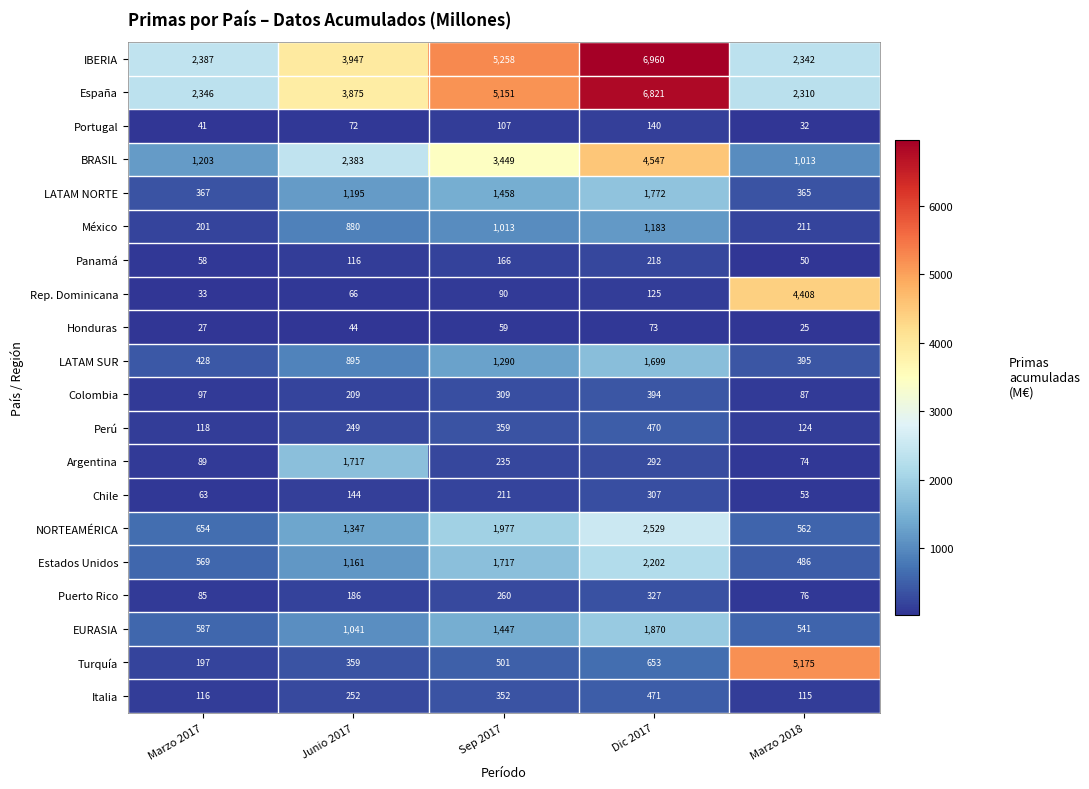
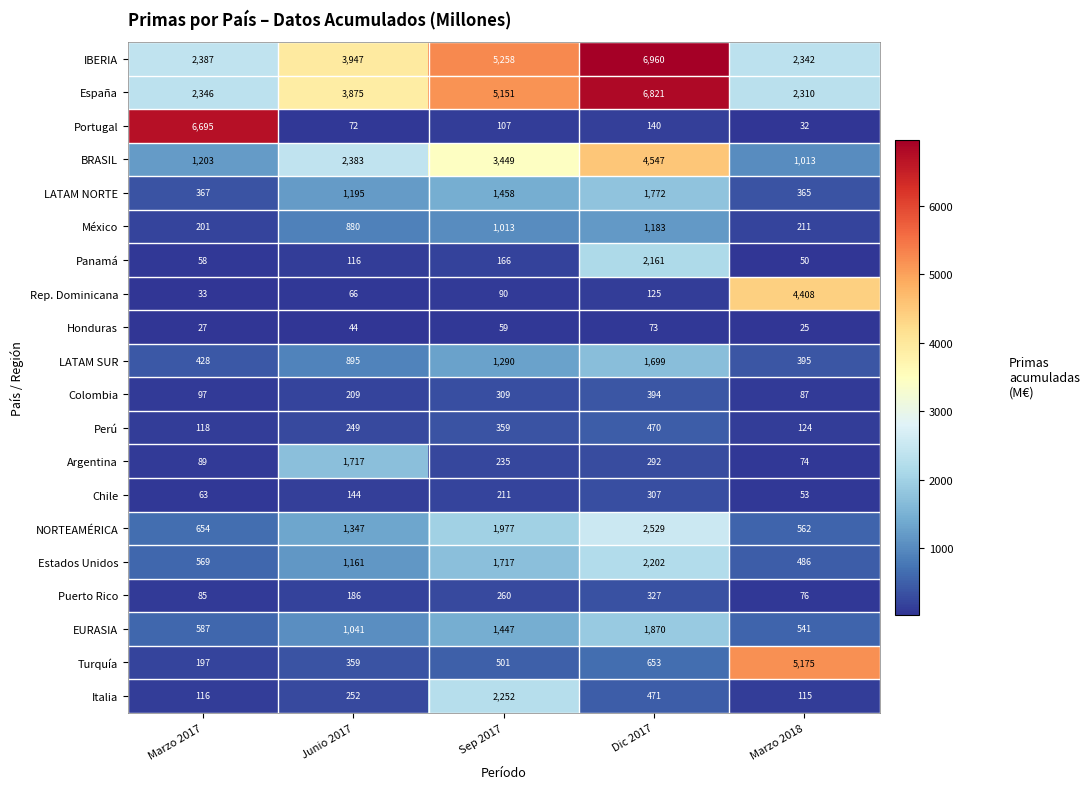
  {
    "IBERIA": {
      "Marzo 2017": "2,387",
      "Junio 2017": "3,947",
      "Sep 2017": "5,258",
      "Dic 2017": "6,960",
      "Marzo 2018": "2,342"
    },
    "España": {
      "Marzo 2017": "2,346",
      "Junio 2017": "3,875",
      "Sep 2017": "5,151",
      "Dic 2017": "6,821",
      "Marzo 2018": "2,310"
    },
    "Portugal": {
-     "Marzo 2017": "41",
+     "Marzo 2017": "6,695",
      "Junio 2017": "72",
      "Sep 2017": "107",
      "Dic 2017": "140",
      "Marzo 2018": "32"
    },
    "BRASIL": {
      "Marzo 2017": "1,203",
      "Junio 2017": "2,383",
      "Sep 2017": "3,449",
      "Dic 2017": "4,547",
      "Marzo 2018": "1,013"
    },
    "LATAM NORTE": {
      "Marzo 2017": "367",
      "Junio 2017": "1,195",
      "Sep 2017": "1,458",
      "Dic 2017": "1,772",
      "Marzo 2018": "365"
    },
    "México": {
      "Marzo 2017": "201",
      "Junio 2017": "880",
      "Sep 2017": "1,013",
      "Dic 2017": "1,183",
      "Marzo 2018": "211"
    },
    "Panamá": {
      "Marzo 2017": "58",
      "Junio 2017": "116",
      "Sep 2017": "166",
-     "Dic 2017": "218",
+     "Dic 2017": "2,161",
      "Marzo 2018": "50"
    },
    "Rep. Dominicana": {
      "Marzo 2017": "33",
      "Junio 2017": "66",
      "Sep 2017": "90",
      "Dic 2017": "125",
      "Marzo 2018": "4,408"
    },
    "Honduras": {
      "Marzo 2017": "27",
      "Junio 2017": "44",
      "Sep 2017": "59",
      "Dic 2017": "73",
      "Marzo 2018": "25"
    },
    "LATAM SUR": {
      "Marzo 2017": "428",
      "Junio 2017": "895",
      "Sep 2017": "1,290",
      "Dic 2017": "1,699",
      "Marzo 2018": "395"
    },
    "Colombia": {
      "Marzo 2017": "97",
      "Junio 2017": "209",
      "Sep 2017": "309",
      "Dic 2017": "394",
      "Marzo 2018": "87"
    },
    "Perú": {
      "Marzo 2017": "118",
      "Junio 2017": "249",
      "Sep 2017": "359",
      "Dic 2017": "470",
      "Marzo 2018": "124"
    },
    "Argentina": {
      "Marzo 2017": "89",
      "Junio 2017": "1,717",
      "Sep 2017": "235",
      "Dic 2017": "292",
      "Marzo 2018": "74"
    },
    "Chile": {
      "Marzo 2017": "63",
      "Junio 2017": "144",
      "Sep 2017": "211",
      "Dic 2017": "307",
      "Marzo 2018": "53"
    },
    "NORTEAMÉRICA": {
      "Marzo 2017": "654",
      "Junio 2017": "1,347",
      "Sep 2017": "1,977",
      "Dic 2017": "2,529",
      "Marzo 2018": "562"
    },
    "Estados Unidos": {
      "Marzo 2017": "569",
      "Junio 2017": "1,161",
      "Sep 2017": "1,717",
      "Dic 2017": "2,202",
      "Marzo 2018": "486"
    },
    "Puerto Rico": {
      "Marzo 2017": "85",
      "Junio 2017": "186",
      "Sep 2017": "260",
      "Dic 2017": "327",
      "Marzo 2018": "76"
    },
    "EURASIA": {
      "Marzo 2017": "587",
      "Junio 2017": "1,041",
      "Sep 2017": "1,447",
      "Dic 2017": "1,870",
      "Marzo 2018": "541"
    },
    "Turquía": {
      "Marzo 2017": "197",
      "Junio 2017": "359",
      "Sep 2017": "501",
      "Dic 2017": "653",
      "Marzo 2018": "5,175"
    },
    "Italia": {
      "Marzo 2017": "116",
      "Junio 2017": "252",
-     "Sep 2017": "352",
+     "Sep 2017": "2,252",
      "Dic 2017": "471",
      "Marzo 2018": "115"
    }
  }
